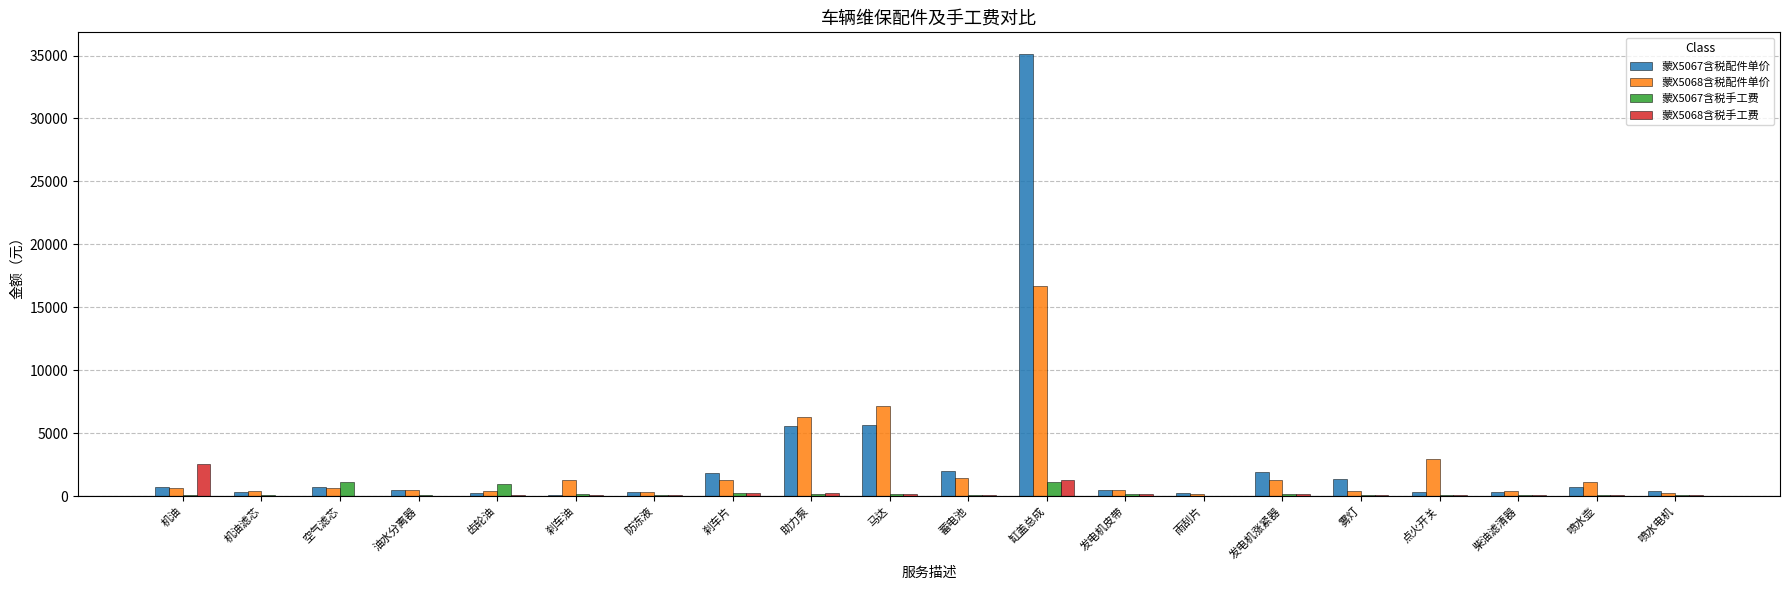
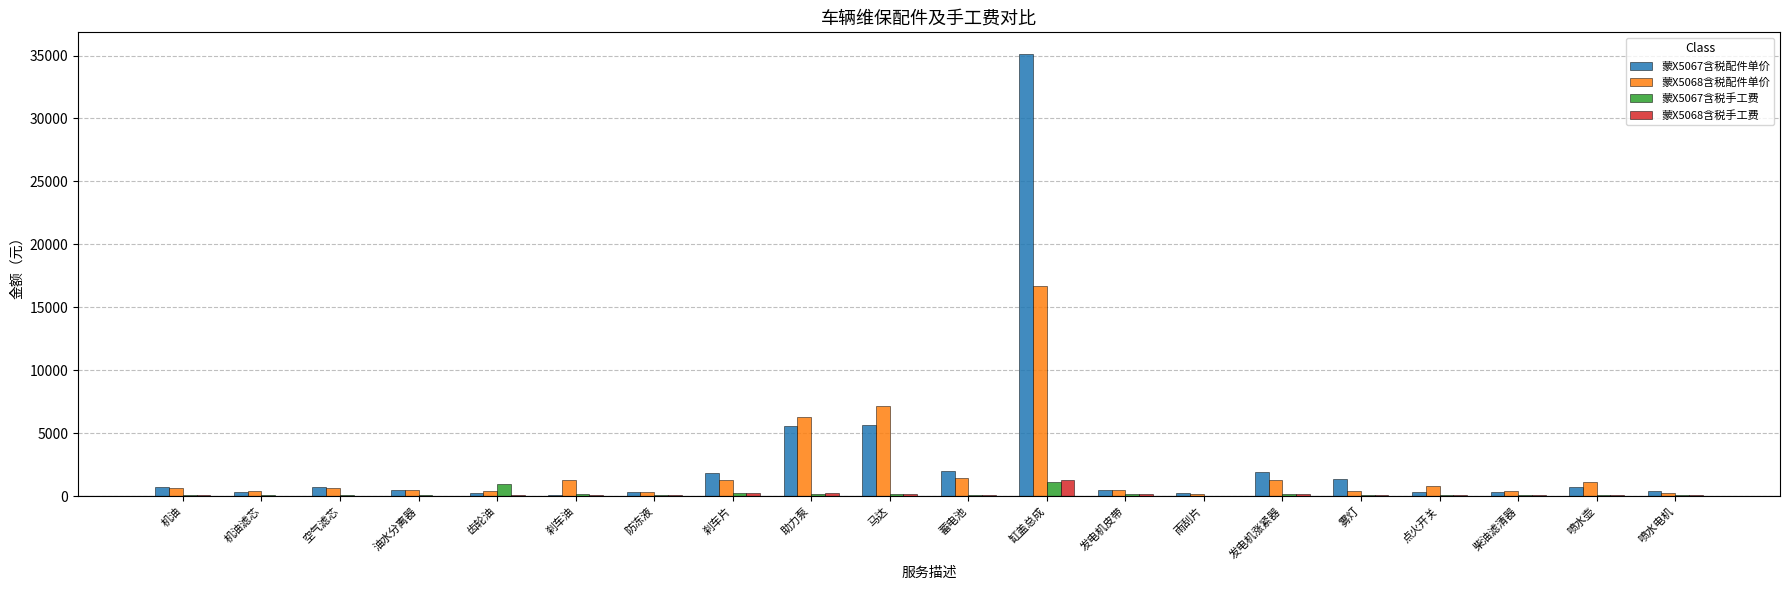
  {
    "蒙X5067含税配件单价": {
      "机油": 800,
      "机油滤芯": 300,
      "空气滤芯": 700,
      "油水分离器": 500,
      "齿轮油": 200,
      "防冻液": 300,
      "刹车片": 1800,
      "助力泵": 5600,
      "马达": 5700,
      "蓄电池": 2000,
      "缸盖总成": 35100,
      "发电机皮带": 500,
      "雨刮片": 200,
      "发电机涨紧器": 1900,
      "雾灯": 1400,
      "点火开关": 300,
      "柴油滤清器": 300,
      "喷水壶": 800,
      "喷水电机": 400
    },
    "蒙X5068含税配件单价": {
      "机油": 600,
      "机油滤芯": 400,
      "空气滤芯": 700,
      "油水分离器": 500,
      "齿轮油": 400,
      "刹车油": 1300,
      "防冻液": 400,
      "刹车片": 1300,
      "助力泵": 6300,
      "马达": 7100,
      "蓄电池": 1500,
      "缸盖总成": 16700,
      "发电机皮带": 500,
      "雨刮片": 200,
      "发电机涨紧器": 1300,
      "雾灯": 400,
-     "点火开关": 3000,
+     "点火开关": 800,
      "柴油滤清器": 400,
      "喷水壶": 1100,
      "喷水电机": 300
    },
    "蒙X5067含税手工费": {
-     "空气滤芯": 1100,
+     "空气滤芯": 100,
      "齿轮油": 900,
      "刹车片": 300,
      "缸盖总成": 1100
    },
    "蒙X5068含税手工费": {
-     "机油": 2600,
+     "机油": 100,
      "刹车片": 200,
      "助力泵": 300,
      "缸盖总成": 1300
    }
  }
